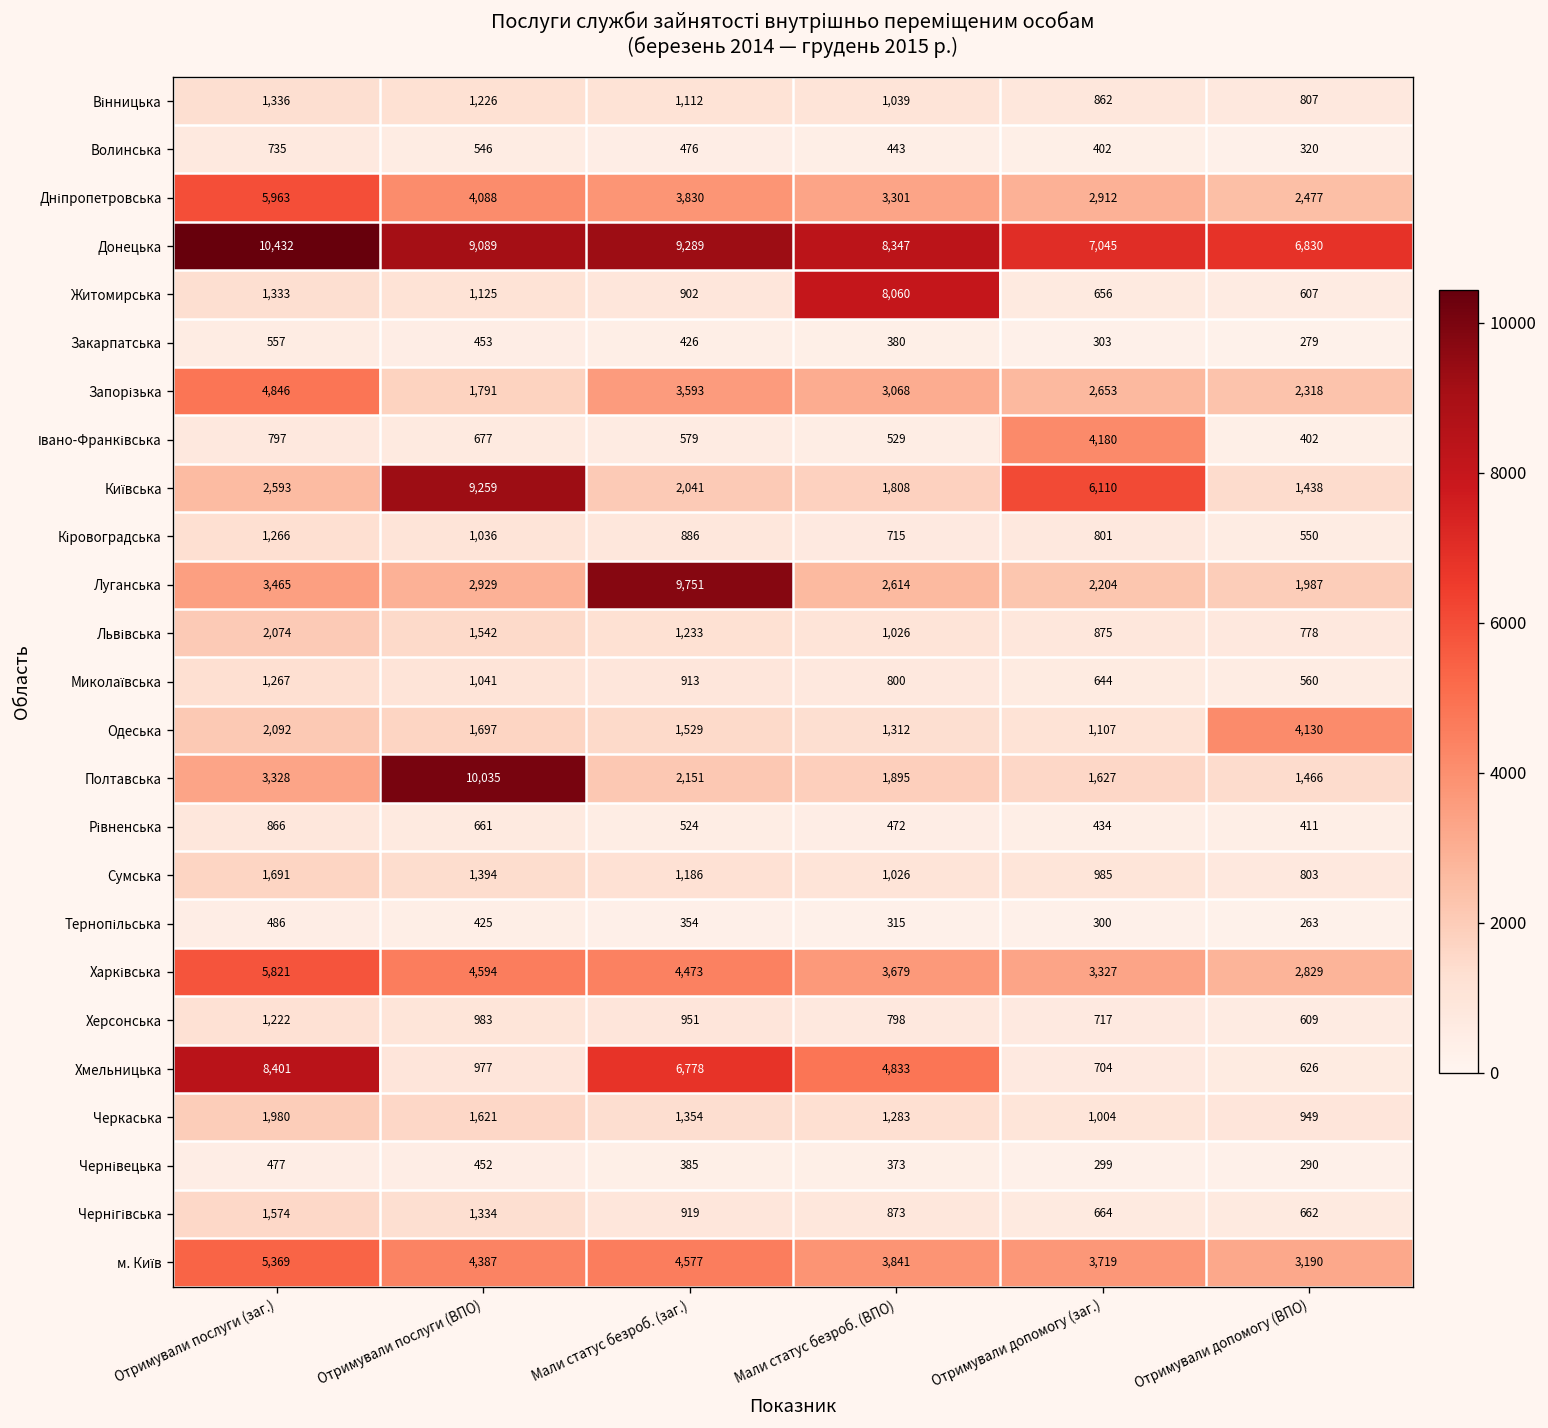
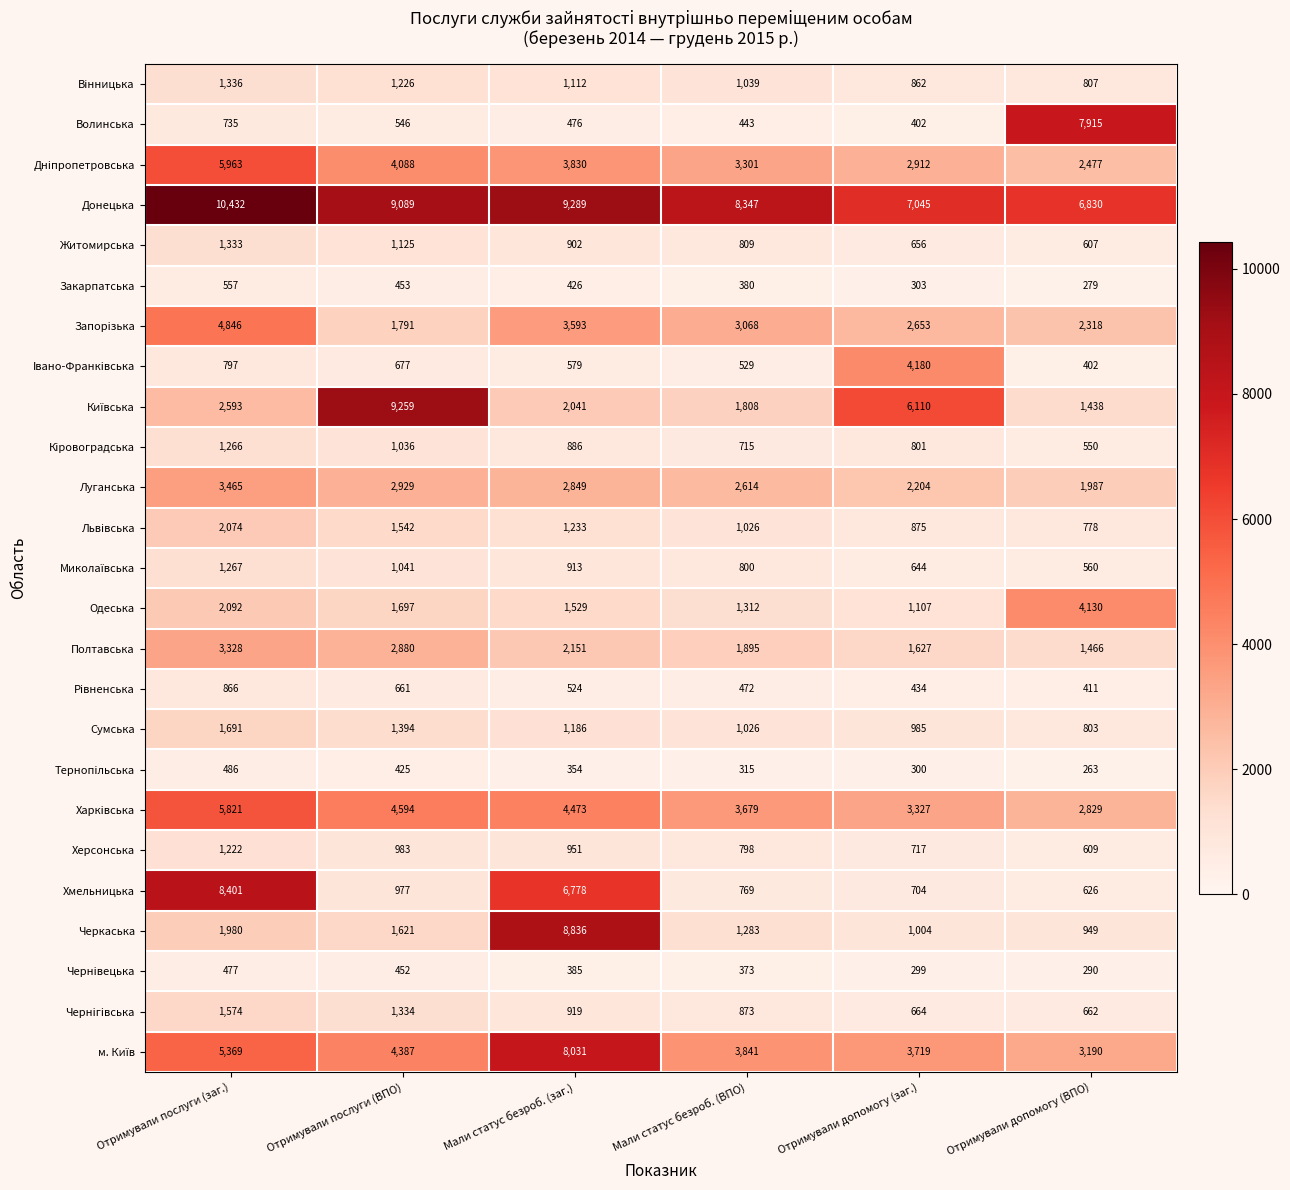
  {
    "Вінницька": {
      "Отримували послуги (заг.)": "1,336",
      "Отримували послуги (ВПО)": "1,226",
      "Мали статус безроб. (заг.)": "1,112",
      "Мали статус безроб. (ВПО)": "1,039",
      "Отримували допомогу (заг.)": "862",
      "Отримували допомогу (ВПО)": "807"
    },
    "Волинська": {
      "Отримували послуги (заг.)": "735",
      "Отримували послуги (ВПО)": "546",
      "Мали статус безроб. (заг.)": "476",
      "Мали статус безроб. (ВПО)": "443",
      "Отримували допомогу (заг.)": "402",
-     "Отримували допомогу (ВПО)": "320"
+     "Отримували допомогу (ВПО)": "7,915"
    },
    "Дніпропетровська": {
      "Отримували послуги (заг.)": "5,963",
      "Отримували послуги (ВПО)": "4,088",
      "Мали статус безроб. (заг.)": "3,830",
      "Мали статус безроб. (ВПО)": "3,301",
      "Отримували допомогу (заг.)": "2,912",
      "Отримували допомогу (ВПО)": "2,477"
    },
    "Донецька": {
      "Отримували послуги (заг.)": "10,432",
      "Отримували послуги (ВПО)": "9,089",
      "Мали статус безроб. (заг.)": "9,289",
      "Мали статус безроб. (ВПО)": "8,347",
      "Отримували допомогу (заг.)": "7,045",
      "Отримували допомогу (ВПО)": "6,830"
    },
    "Житомирська": {
      "Отримували послуги (заг.)": "1,333",
      "Отримували послуги (ВПО)": "1,125",
      "Мали статус безроб. (заг.)": "902",
-     "Мали статус безроб. (ВПО)": "8,060",
+     "Мали статус безроб. (ВПО)": "809",
      "Отримували допомогу (заг.)": "656",
      "Отримували допомогу (ВПО)": "607"
    },
    "Закарпатська": {
      "Отримували послуги (заг.)": "557",
      "Отримували послуги (ВПО)": "453",
      "Мали статус безроб. (заг.)": "426",
      "Мали статус безроб. (ВПО)": "380",
      "Отримували допомогу (заг.)": "303",
      "Отримували допомогу (ВПО)": "279"
    },
    "Запорізька": {
      "Отримували послуги (заг.)": "4,846",
      "Отримували послуги (ВПО)": "1,791",
      "Мали статус безроб. (заг.)": "3,593",
      "Мали статус безроб. (ВПО)": "3,068",
      "Отримували допомогу (заг.)": "2,653",
      "Отримували допомогу (ВПО)": "2,318"
    },
    "Івано-Франківська": {
      "Отримували послуги (заг.)": "797",
      "Отримували послуги (ВПО)": "677",
      "Мали статус безроб. (заг.)": "579",
      "Мали статус безроб. (ВПО)": "529",
      "Отримували допомогу (заг.)": "4,180",
      "Отримували допомогу (ВПО)": "402"
    },
    "Київська": {
      "Отримували послуги (заг.)": "2,593",
      "Отримували послуги (ВПО)": "9,259",
      "Мали статус безроб. (заг.)": "2,041",
      "Мали статус безроб. (ВПО)": "1,808",
      "Отримували допомогу (заг.)": "6,110",
      "Отримували допомогу (ВПО)": "1,438"
    },
    "Кіровоградська": {
      "Отримували послуги (заг.)": "1,266",
      "Отримували послуги (ВПО)": "1,036",
      "Мали статус безроб. (заг.)": "886",
      "Мали статус безроб. (ВПО)": "715",
      "Отримували допомогу (заг.)": "801",
      "Отримували допомогу (ВПО)": "550"
    },
    "Луганська": {
      "Отримували послуги (заг.)": "3,465",
      "Отримували послуги (ВПО)": "2,929",
-     "Мали статус безроб. (заг.)": "9,751",
+     "Мали статус безроб. (заг.)": "2,849",
      "Мали статус безроб. (ВПО)": "2,614",
      "Отримували допомогу (заг.)": "2,204",
      "Отримували допомогу (ВПО)": "1,987"
    },
    "Львівська": {
      "Отримували послуги (заг.)": "2,074",
      "Отримували послуги (ВПО)": "1,542",
      "Мали статус безроб. (заг.)": "1,233",
      "Мали статус безроб. (ВПО)": "1,026",
      "Отримували допомогу (заг.)": "875",
      "Отримували допомогу (ВПО)": "778"
    },
    "Миколаївська": {
      "Отримували послуги (заг.)": "1,267",
      "Отримували послуги (ВПО)": "1,041",
      "Мали статус безроб. (заг.)": "913",
      "Мали статус безроб. (ВПО)": "800",
      "Отримували допомогу (заг.)": "644",
      "Отримували допомогу (ВПО)": "560"
    },
    "Одеська": {
      "Отримували послуги (заг.)": "2,092",
      "Отримували послуги (ВПО)": "1,697",
      "Мали статус безроб. (заг.)": "1,529",
      "Мали статус безроб. (ВПО)": "1,312",
      "Отримували допомогу (заг.)": "1,107",
      "Отримували допомогу (ВПО)": "4,130"
    },
    "Полтавська": {
      "Отримували послуги (заг.)": "3,328",
-     "Отримували послуги (ВПО)": "10,035",
+     "Отримували послуги (ВПО)": "2,880",
      "Мали статус безроб. (заг.)": "2,151",
      "Мали статус безроб. (ВПО)": "1,895",
      "Отримували допомогу (заг.)": "1,627",
      "Отримували допомогу (ВПО)": "1,466"
    },
    "Рівненська": {
      "Отримували послуги (заг.)": "866",
      "Отримували послуги (ВПО)": "661",
      "Мали статус безроб. (заг.)": "524",
      "Мали статус безроб. (ВПО)": "472",
      "Отримували допомогу (заг.)": "434",
      "Отримували допомогу (ВПО)": "411"
    },
    "Сумська": {
      "Отримували послуги (заг.)": "1,691",
      "Отримували послуги (ВПО)": "1,394",
      "Мали статус безроб. (заг.)": "1,186",
      "Мали статус безроб. (ВПО)": "1,026",
      "Отримували допомогу (заг.)": "985",
      "Отримували допомогу (ВПО)": "803"
    },
    "Тернопільська": {
      "Отримували послуги (заг.)": "486",
      "Отримували послуги (ВПО)": "425",
      "Мали статус безроб. (заг.)": "354",
      "Мали статус безроб. (ВПО)": "315",
      "Отримували допомогу (заг.)": "300",
      "Отримували допомогу (ВПО)": "263"
    },
    "Харківська": {
      "Отримували послуги (заг.)": "5,821",
      "Отримували послуги (ВПО)": "4,594",
      "Мали статус безроб. (заг.)": "4,473",
      "Мали статус безроб. (ВПО)": "3,679",
      "Отримували допомогу (заг.)": "3,327",
      "Отримували допомогу (ВПО)": "2,829"
    },
    "Херсонська": {
      "Отримували послуги (заг.)": "1,222",
      "Отримували послуги (ВПО)": "983",
      "Мали статус безроб. (заг.)": "951",
      "Мали статус безроб. (ВПО)": "798",
      "Отримували допомогу (заг.)": "717",
      "Отримували допомогу (ВПО)": "609"
    },
    "Хмельницька": {
      "Отримували послуги (заг.)": "8,401",
      "Отримували послуги (ВПО)": "977",
      "Мали статус безроб. (заг.)": "6,778",
-     "Мали статус безроб. (ВПО)": "4,833",
+     "Мали статус безроб. (ВПО)": "769",
      "Отримували допомогу (заг.)": "704",
      "Отримували допомогу (ВПО)": "626"
    },
    "Черкаська": {
      "Отримували послуги (заг.)": "1,980",
      "Отримували послуги (ВПО)": "1,621",
-     "Мали статус безроб. (заг.)": "1,354",
+     "Мали статус безроб. (заг.)": "8,836",
      "Мали статус безроб. (ВПО)": "1,283",
      "Отримували допомогу (заг.)": "1,004",
      "Отримували допомогу (ВПО)": "949"
    },
    "Чернівецька": {
      "Отримували послуги (заг.)": "477",
      "Отримували послуги (ВПО)": "452",
      "Мали статус безроб. (заг.)": "385",
      "Мали статус безроб. (ВПО)": "373",
      "Отримували допомогу (заг.)": "299",
      "Отримували допомогу (ВПО)": "290"
    },
    "Чернігівська": {
      "Отримували послуги (заг.)": "1,574",
      "Отримували послуги (ВПО)": "1,334",
      "Мали статус безроб. (заг.)": "919",
      "Мали статус безроб. (ВПО)": "873",
      "Отримували допомогу (заг.)": "664",
      "Отримували допомогу (ВПО)": "662"
    },
    "м. Київ": {
      "Отримували послуги (заг.)": "5,369",
      "Отримували послуги (ВПО)": "4,387",
-     "Мали статус безроб. (заг.)": "4,577",
+     "Мали статус безроб. (заг.)": "8,031",
      "Мали статус безроб. (ВПО)": "3,841",
      "Отримували допомогу (заг.)": "3,719",
      "Отримували допомогу (ВПО)": "3,190"
    }
  }
